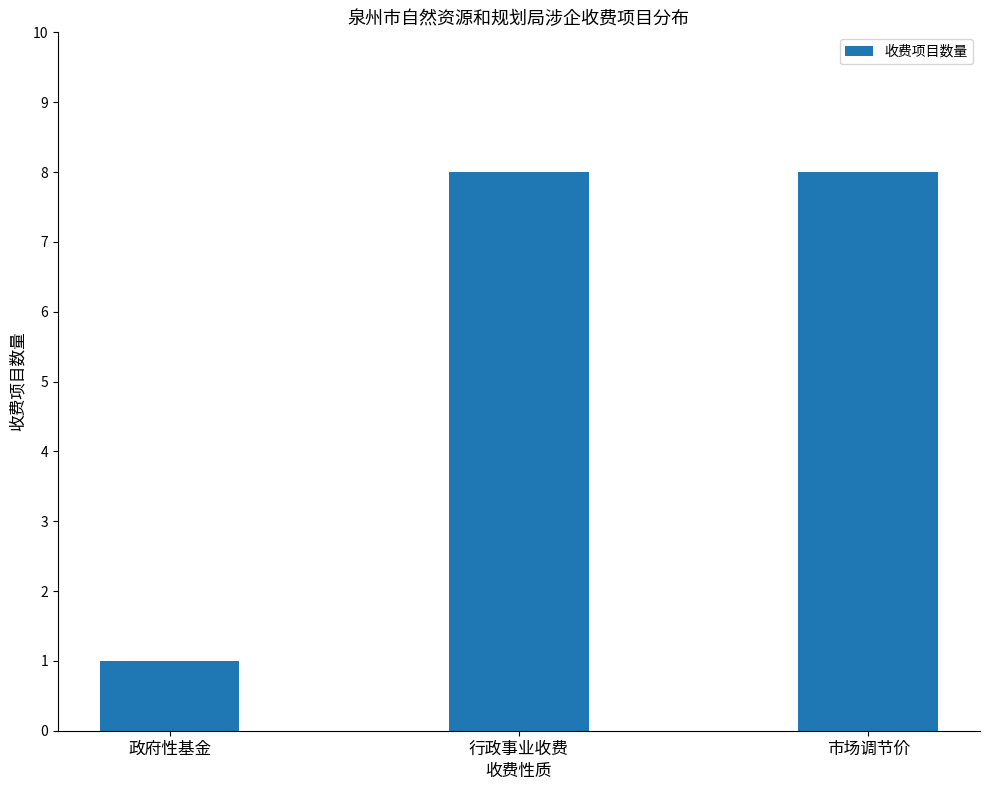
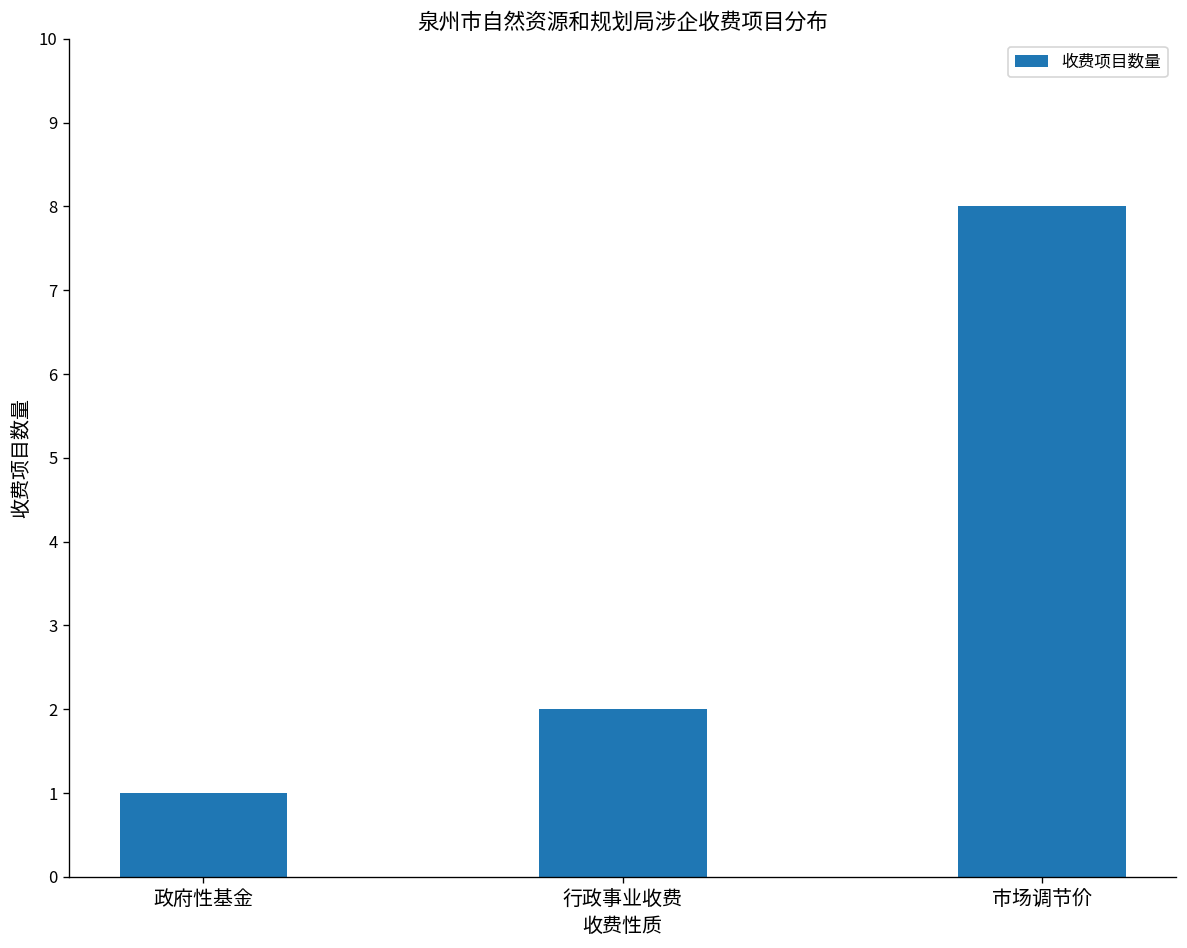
  {
    "政府性基金": 1,
-   "行政事业收费": 8,
+   "行政事业收费": 2,
    "市场调节价": 8
  }
